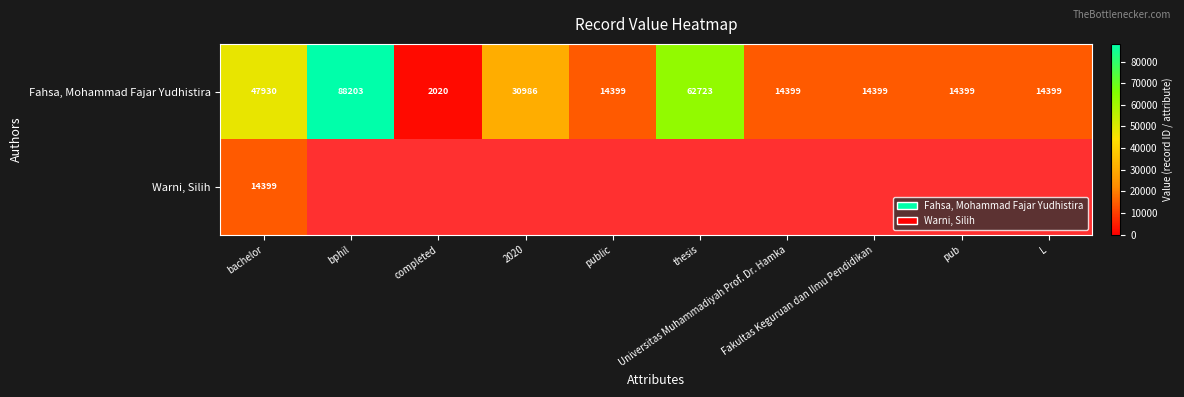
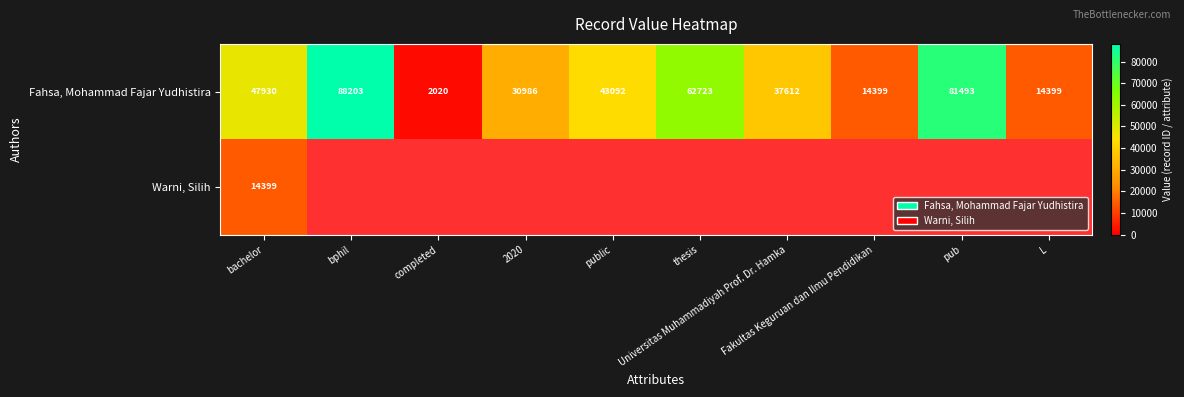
  {
    "Fahsa, Mohammad Fajar Yudhistira": {
      "bachelor": 47930,
      "bphil": 88203,
      "completed": 2020,
      "2020": 30986,
-     "public": 14399,
+     "public": 43092,
      "thesis": 62723,
-     "Universitas Muhammadiyah Prof. Dr. Hamka": 14399,
+     "Universitas Muhammadiyah Prof. Dr. Hamka": 37612,
      "Fakultas Keguruan dan Ilmu Pendidikan": 14399,
-     "pub": 14399,
+     "pub": 81493,
      "L": 14399
    },
    "Warni, Silih": {
      "bachelor": 14399
    }
  }
